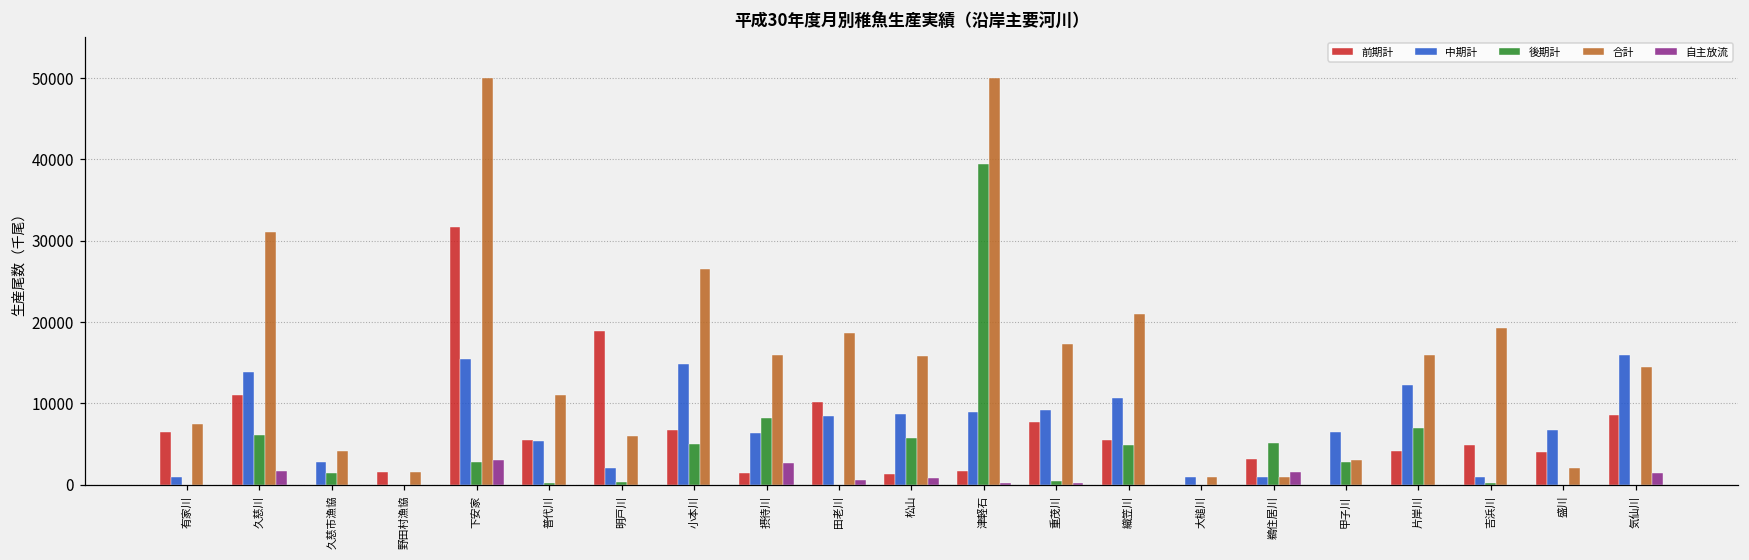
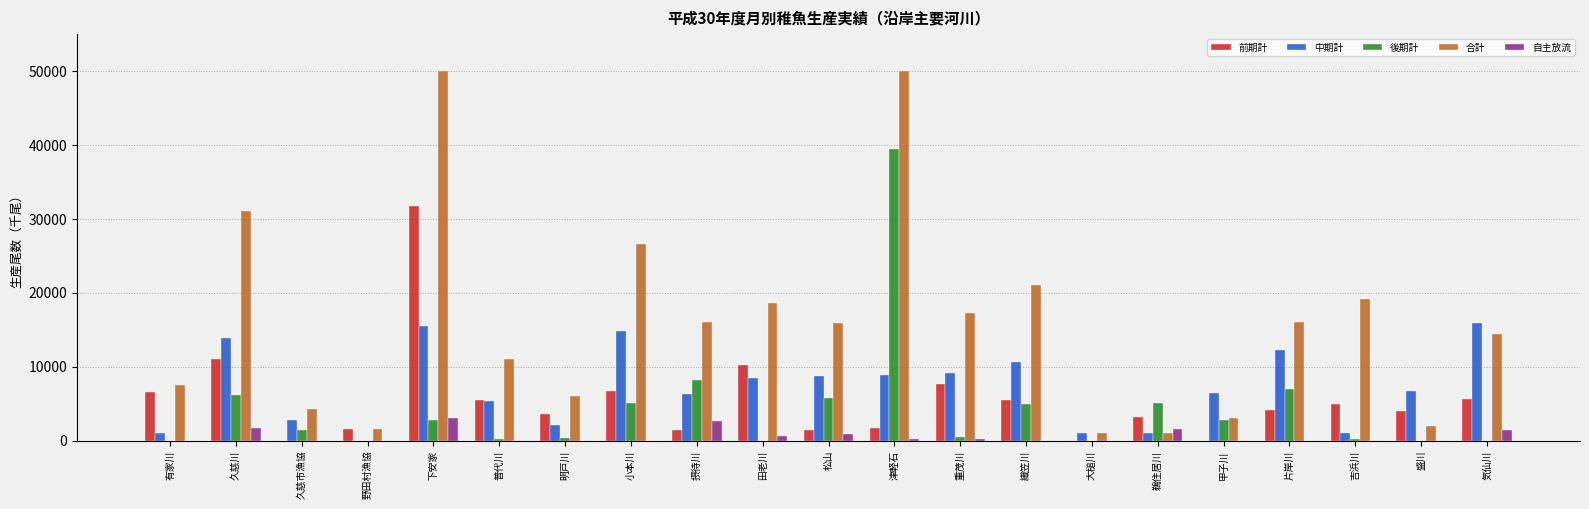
  {
    "前期計": {
      "有家川": 7000,
      "久慈川": 11000,
      "久慈市漁協": 0,
      "野田村漁協": 2000,
      "下安家": 32000,
      "普代川": 5000,
-     "明戸川": 19000,
+     "明戸川": 4000,
      "小本川": 7000,
      "摂待川": 1000,
      "田老川": 10000,
      "松山": 1000,
      "津軽石": 2000,
      "重茂川": 8000,
      "織笠川": 5000,
      "大槌川": 0,
      "鵜住居川": 3000,
      "甲子川": 0,
      "片岸川": 4000,
      "吉浜川": 5000,
      "盛川": 4000,
-     "気仙川": 9000
+     "気仙川": 6000
    },
    "中期計": {
      "有家川": 1000,
      "久慈川": 14000,
      "久慈市漁協": 3000,
      "野田村漁協": 0,
      "下安家": 15000,
      "普代川": 5000,
      "明戸川": 2000,
      "小本川": 15000,
      "摂待川": 6000,
      "田老川": 8000,
      "松山": 9000,
      "津軽石": 9000,
      "重茂川": 9000,
      "織笠川": 11000,
      "大槌川": 1000,
      "鵜住居川": 1000,
      "甲子川": 6000,
      "片岸川": 12000,
      "吉浜川": 1000,
      "盛川": 7000,
      "気仙川": 16000
    },
    "後期計": {
      "有家川": 0,
      "久慈川": 6000,
      "久慈市漁協": 1000,
      "野田村漁協": 0,
      "下安家": 3000,
      "明戸川": 0,
      "小本川": 5000,
      "摂待川": 8000,
      "田老川": 0,
      "松山": 6000,
      "津軽石": 39000,
      "重茂川": 0,
      "織笠川": 5000,
      "大槌川": 0,
      "鵜住居川": 5000,
      "甲子川": 3000,
      "片岸川": 7000,
      "盛川": 0,
      "気仙川": 0
    },
    "合計": {
      "有家川": 8000,
      "久慈川": 31000,
      "久慈市漁協": 4000,
      "野田村漁協": 2000,
      "下安家": 50000,
      "普代川": 11000,
      "明戸川": 6000,
      "小本川": 27000,
      "摂待川": 16000,
      "田老川": 19000,
      "松山": 16000,
      "津軽石": 50000,
      "重茂川": 17000,
      "織笠川": 21000,
      "大槌川": 1000,
      "鵜住居川": 1000,
      "甲子川": 3000,
      "片岸川": 16000,
      "吉浜川": 19000,
      "盛川": 2000,
      "気仙川": 14000
    },
    "自主放流": {
      "有家川": 0,
      "久慈川": 2000,
      "久慈市漁協": 0,
      "野田村漁協": 0,
      "下安家": 3000,
      "普代川": 0,
      "明戸川": 0,
      "小本川": 0,
      "摂待川": 3000,
      "田老川": 1000,
      "松山": 1000,
      "織笠川": 0,
      "大槌川": 0,
      "鵜住居川": 2000,
      "甲子川": 0,
      "片岸川": 0,
      "吉浜川": 0,
      "盛川": 0,
      "気仙川": 1000
    }
  }
